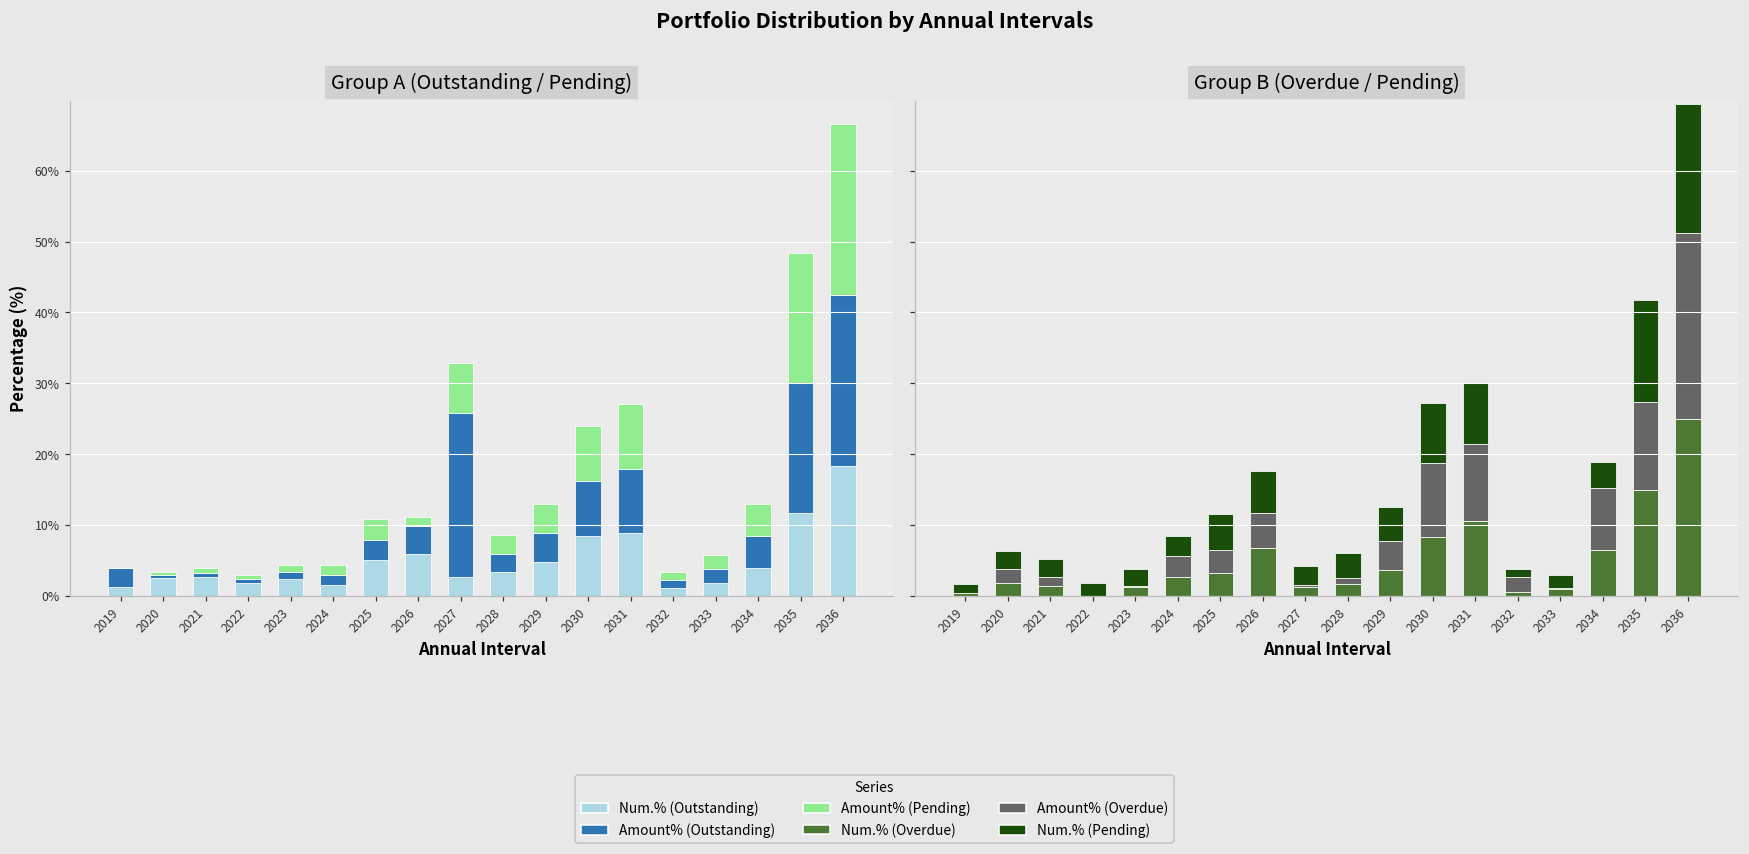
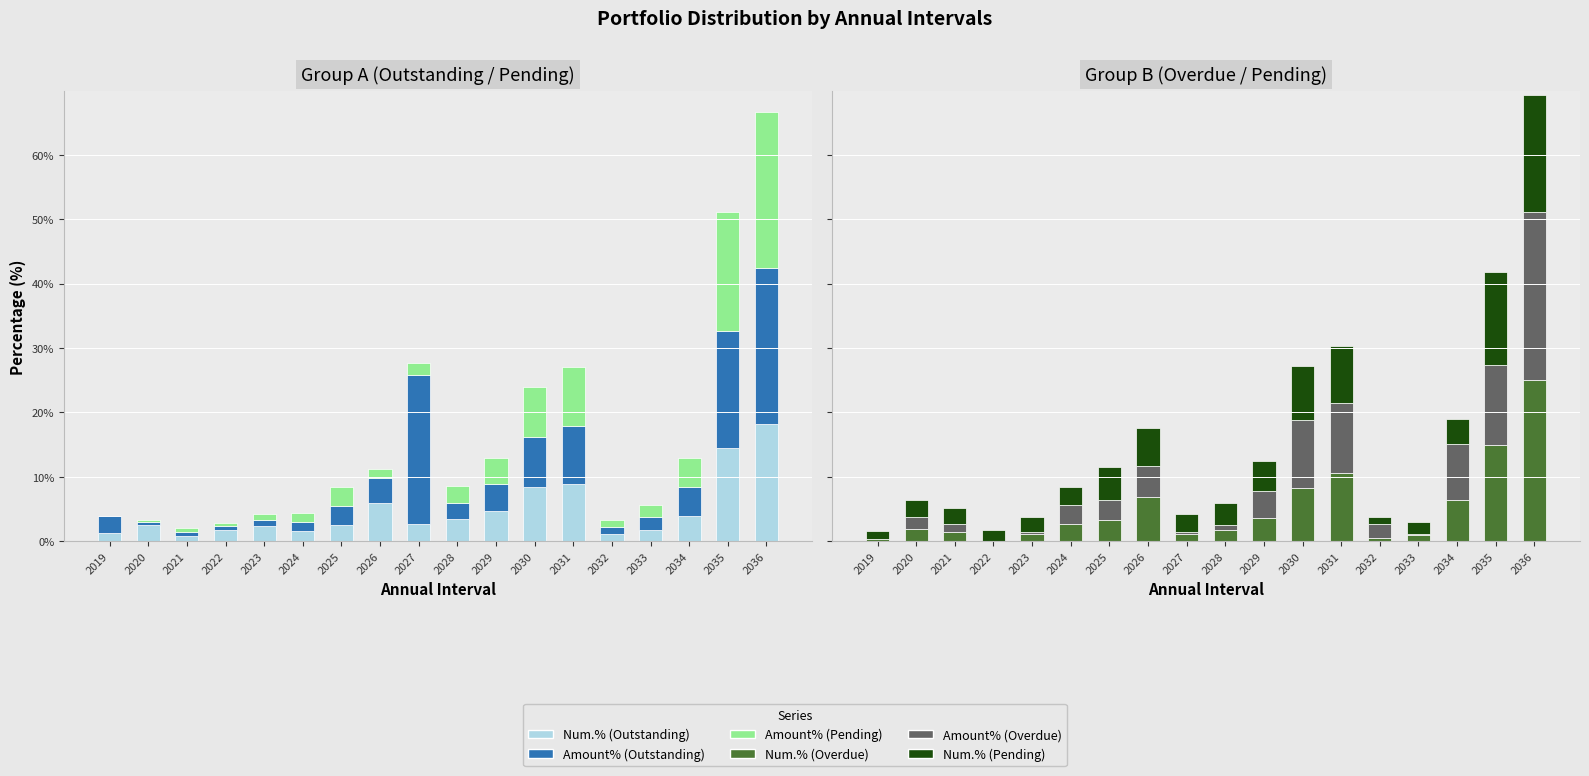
  {
    "Group A (Outstanding / Pending)": {
      "Num.% (Outstanding)": {
        "2019": "1%",
        "2020": "3%",
-       "2021": "3%",
+       "2021": "1%",
        "2022": "2%",
        "2023": "2%",
        "2024": "2%",
-       "2025": "5%",
+       "2025": "3%",
        "2026": "6%",
        "2027": "3%",
        "2028": "3%",
        "2029": "5%",
        "2030": "8%",
        "2031": "9%",
        "2032": "1%",
        "2033": "2%",
        "2034": "4%",
-       "2035": "12%",
+       "2035": "14%",
        "2036": "18%"
      },
      "Amount% (Outstanding)": {
        "2019": "3%",
        "2020": "0%",
        "2021": "1%",
        "2022": "1%",
        "2023": "1%",
        "2024": "1%",
        "2025": "3%",
        "2026": "4%",
        "2027": "23%",
        "2028": "3%",
        "2029": "4%",
        "2030": "8%",
        "2031": "9%",
        "2032": "1%",
        "2033": "2%",
        "2034": "5%",
        "2035": "18%",
        "2036": "24%"
      },
      "Amount% (Pending)": {
        "2020": "0%",
        "2021": "1%",
        "2022": "1%",
        "2023": "1%",
        "2024": "1%",
        "2025": "3%",
        "2026": "1%",
-       "2027": "7%",
+       "2027": "2%",
        "2028": "3%",
        "2029": "4%",
        "2030": "8%",
        "2031": "9%",
        "2032": "1%",
        "2033": "2%",
        "2034": "5%",
        "2035": "18%",
        "2036": "24%"
      }
    }
  }
